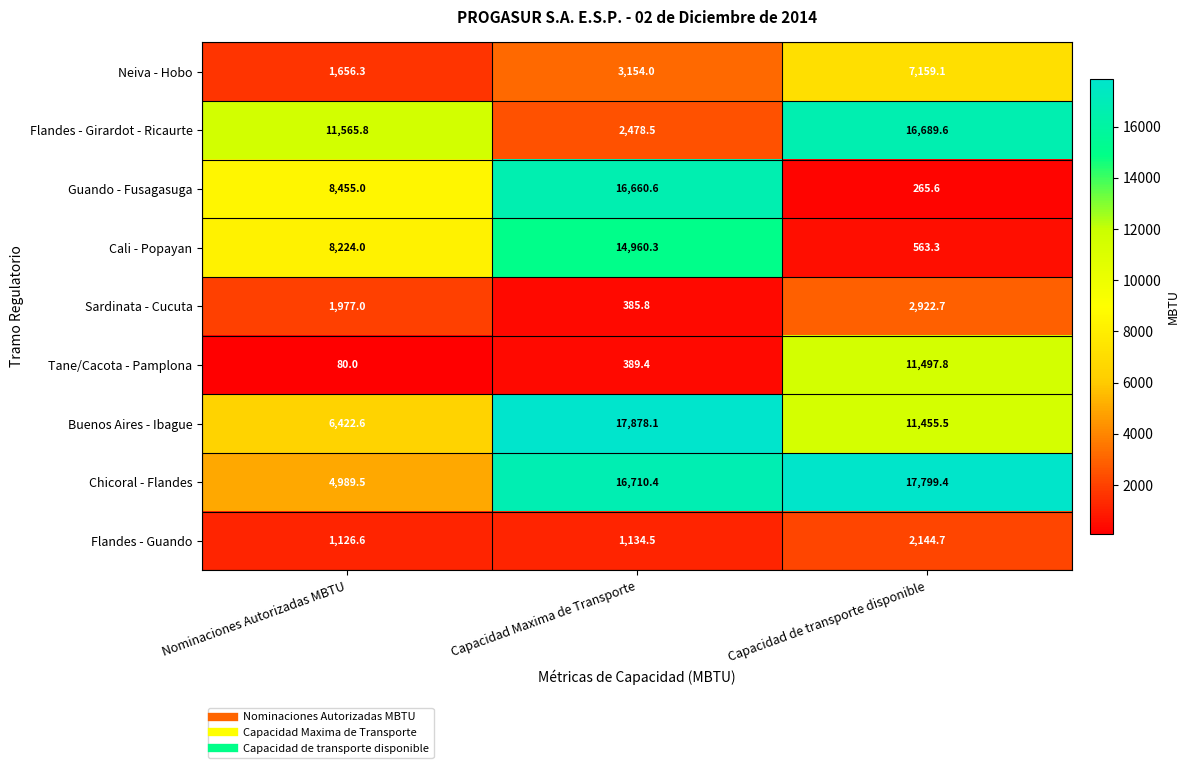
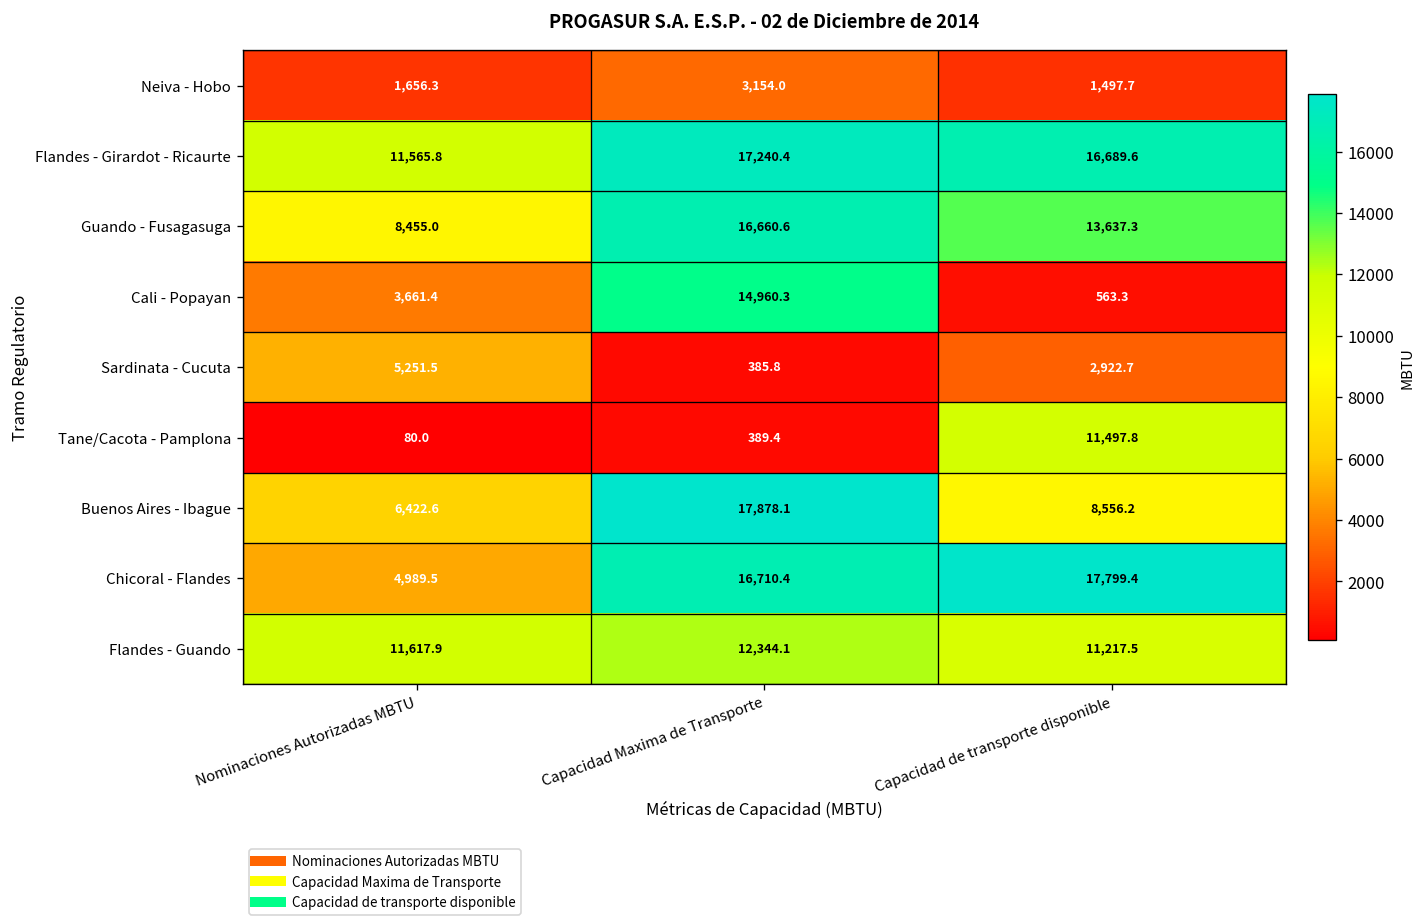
  {
    "Neiva - Hobo": {
      "Nominaciones Autorizadas MBTU": "1,656.3",
      "Capacidad Maxima de Transporte": "3,154.0",
-     "Capacidad de transporte disponible": "7,159.1"
+     "Capacidad de transporte disponible": "1,497.7"
    },
    "Flandes - Girardot - Ricaurte": {
      "Nominaciones Autorizadas MBTU": "11,565.8",
-     "Capacidad Maxima de Transporte": "2,478.5",
+     "Capacidad Maxima de Transporte": "17,240.4",
      "Capacidad de transporte disponible": "16,689.6"
    },
    "Guando - Fusagasuga": {
      "Nominaciones Autorizadas MBTU": "8,455.0",
      "Capacidad Maxima de Transporte": "16,660.6",
-     "Capacidad de transporte disponible": "265.6"
+     "Capacidad de transporte disponible": "13,637.3"
    },
    "Cali - Popayan": {
-     "Nominaciones Autorizadas MBTU": "8,224.0",
+     "Nominaciones Autorizadas MBTU": "3,661.4",
      "Capacidad Maxima de Transporte": "14,960.3",
      "Capacidad de transporte disponible": "563.3"
    },
    "Sardinata - Cucuta": {
-     "Nominaciones Autorizadas MBTU": "1,977.0",
+     "Nominaciones Autorizadas MBTU": "5,251.5",
      "Capacidad Maxima de Transporte": "385.8",
      "Capacidad de transporte disponible": "2,922.7"
    },
    "Tane/Cacota - Pamplona": {
      "Nominaciones Autorizadas MBTU": "80.0",
      "Capacidad Maxima de Transporte": "389.4",
      "Capacidad de transporte disponible": "11,497.8"
    },
    "Buenos Aires - Ibague": {
      "Nominaciones Autorizadas MBTU": "6,422.6",
      "Capacidad Maxima de Transporte": "17,878.1",
-     "Capacidad de transporte disponible": "11,455.5"
+     "Capacidad de transporte disponible": "8,556.2"
    },
    "Chicoral - Flandes": {
      "Nominaciones Autorizadas MBTU": "4,989.5",
      "Capacidad Maxima de Transporte": "16,710.4",
      "Capacidad de transporte disponible": "17,799.4"
    },
    "Flandes - Guando": {
-     "Nominaciones Autorizadas MBTU": "1,126.6",
-     "Capacidad Maxima de Transporte": "1,134.5",
-     "Capacidad de transporte disponible": "2,144.7"
+     "Nominaciones Autorizadas MBTU": "11,617.9",
+     "Capacidad Maxima de Transporte": "12,344.1",
+     "Capacidad de transporte disponible": "11,217.5"
    }
  }
